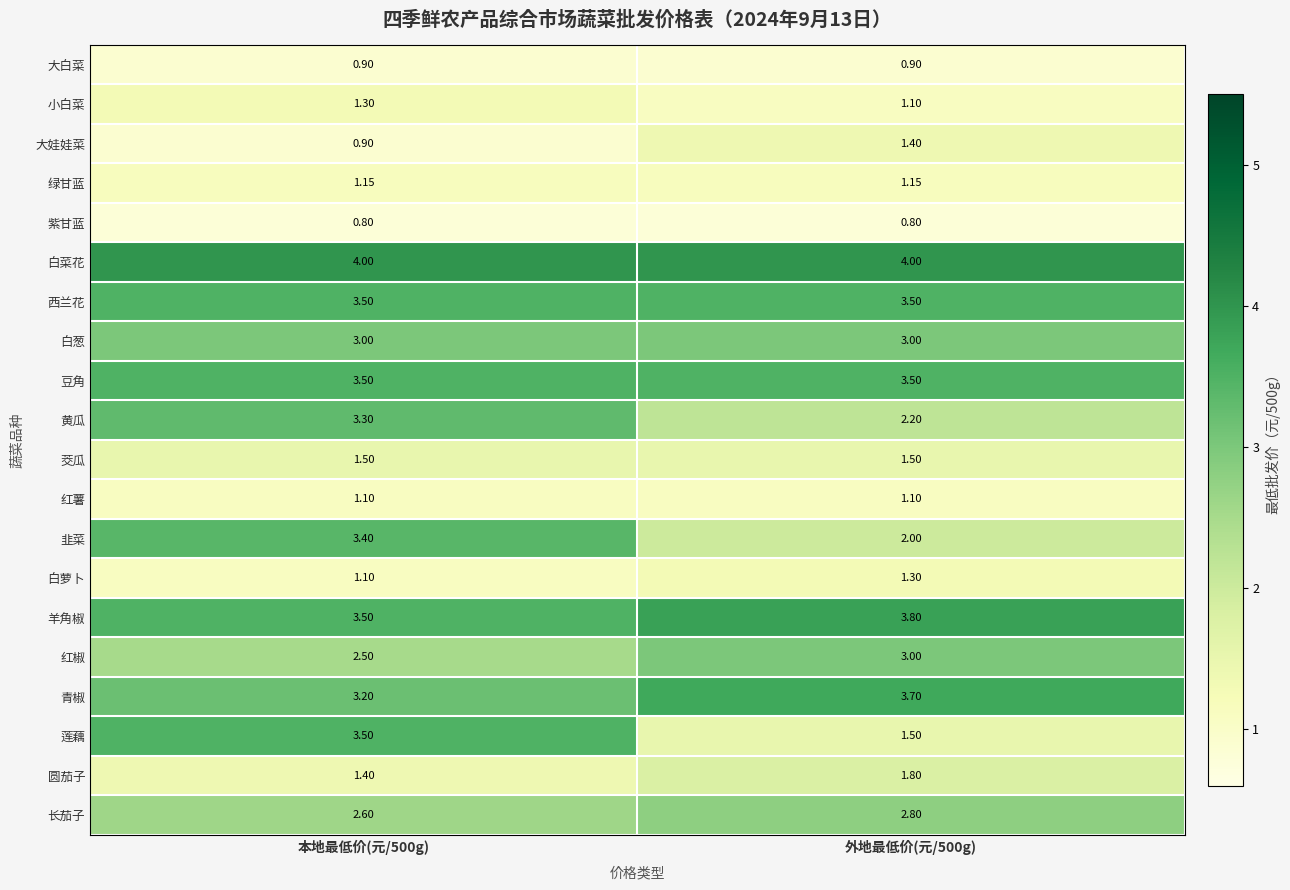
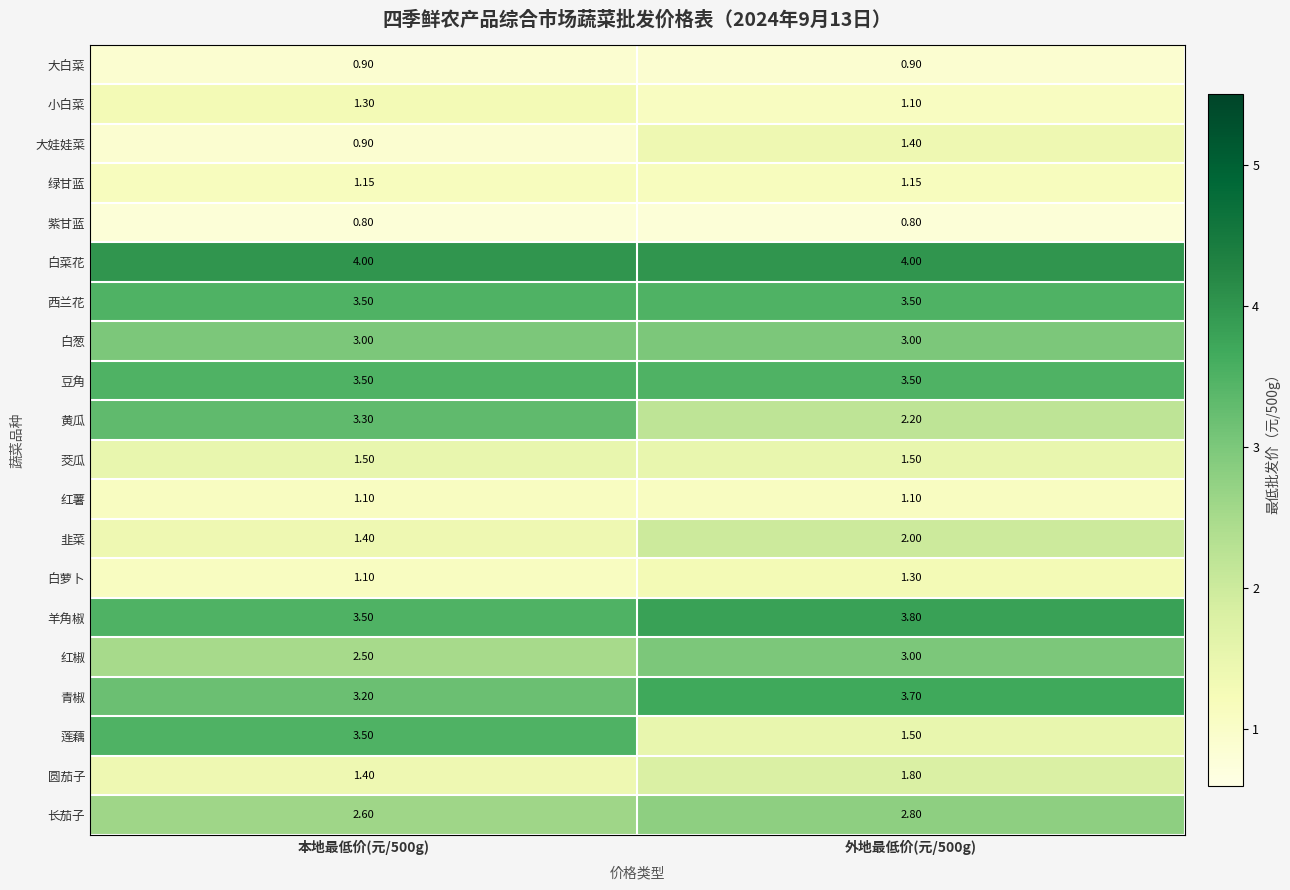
  {
    "大白菜": {
      "本地最低价(元/500g)": 0.90,
      "外地最低价(元/500g)": 0.90
    },
    "小白菜": {
      "本地最低价(元/500g)": 1.30,
      "外地最低价(元/500g)": 1.10
    },
    "大娃娃菜": {
      "本地最低价(元/500g)": 0.90,
      "外地最低价(元/500g)": 1.40
    },
    "绿甘蓝": {
      "本地最低价(元/500g)": 1.15,
      "外地最低价(元/500g)": 1.15
    },
    "紫甘蓝": {
      "本地最低价(元/500g)": 0.80,
      "外地最低价(元/500g)": 0.80
    },
    "白菜花": {
      "本地最低价(元/500g)": 4.00,
      "外地最低价(元/500g)": 4.00
    },
    "西兰花": {
      "本地最低价(元/500g)": 3.50,
      "外地最低价(元/500g)": 3.50
    },
    "白葱": {
      "本地最低价(元/500g)": 3.00,
      "外地最低价(元/500g)": 3.00
    },
    "豆角": {
      "本地最低价(元/500g)": 3.50,
      "外地最低价(元/500g)": 3.50
    },
    "黄瓜": {
      "本地最低价(元/500g)": 3.30,
      "外地最低价(元/500g)": 2.20
    },
    "茭瓜": {
      "本地最低价(元/500g)": 1.50,
      "外地最低价(元/500g)": 1.50
    },
    "红薯": {
      "本地最低价(元/500g)": 1.10,
      "外地最低价(元/500g)": 1.10
    },
    "韭菜": {
-     "本地最低价(元/500g)": 3.40,
+     "本地最低价(元/500g)": 1.40,
      "外地最低价(元/500g)": 2.00
    },
    "白萝卜": {
      "本地最低价(元/500g)": 1.10,
      "外地最低价(元/500g)": 1.30
    },
    "羊角椒": {
      "本地最低价(元/500g)": 3.50,
      "外地最低价(元/500g)": 3.80
    },
    "红椒": {
      "本地最低价(元/500g)": 2.50,
      "外地最低价(元/500g)": 3.00
    },
    "青椒": {
      "本地最低价(元/500g)": 3.20,
      "外地最低价(元/500g)": 3.70
    },
    "莲藕": {
      "本地最低价(元/500g)": 3.50,
      "外地最低价(元/500g)": 1.50
    },
    "圆茄子": {
      "本地最低价(元/500g)": 1.40,
      "外地最低价(元/500g)": 1.80
    },
    "长茄子": {
      "本地最低价(元/500g)": 2.60,
      "外地最低价(元/500g)": 2.80
    }
  }
